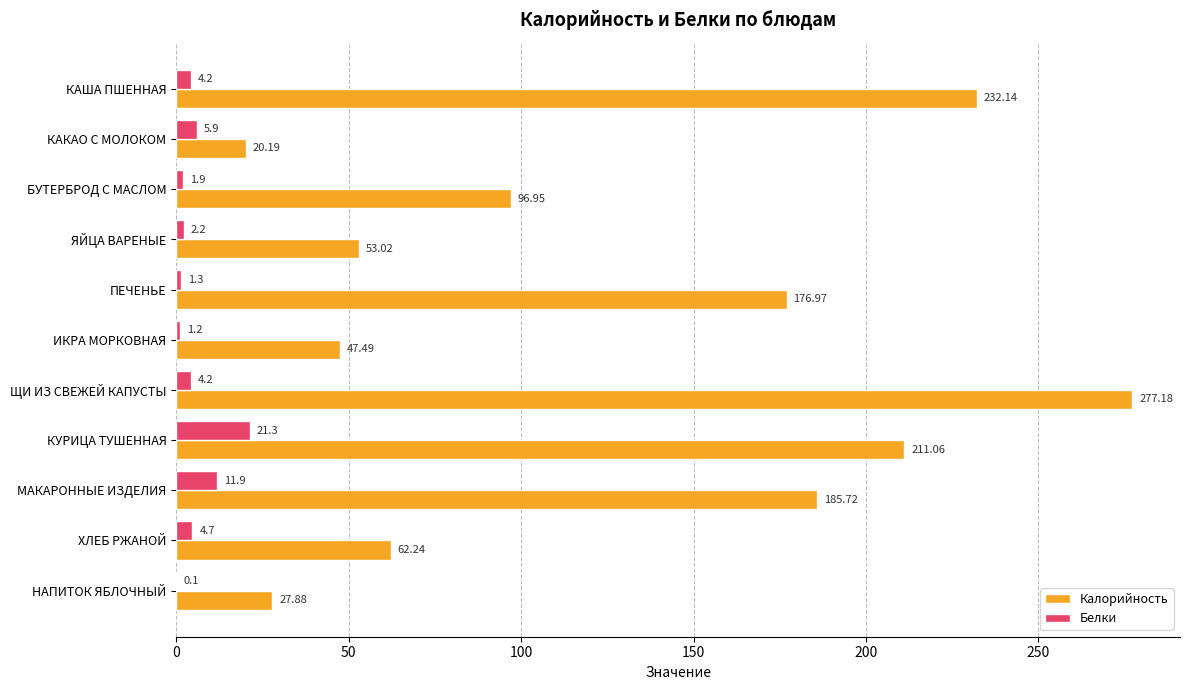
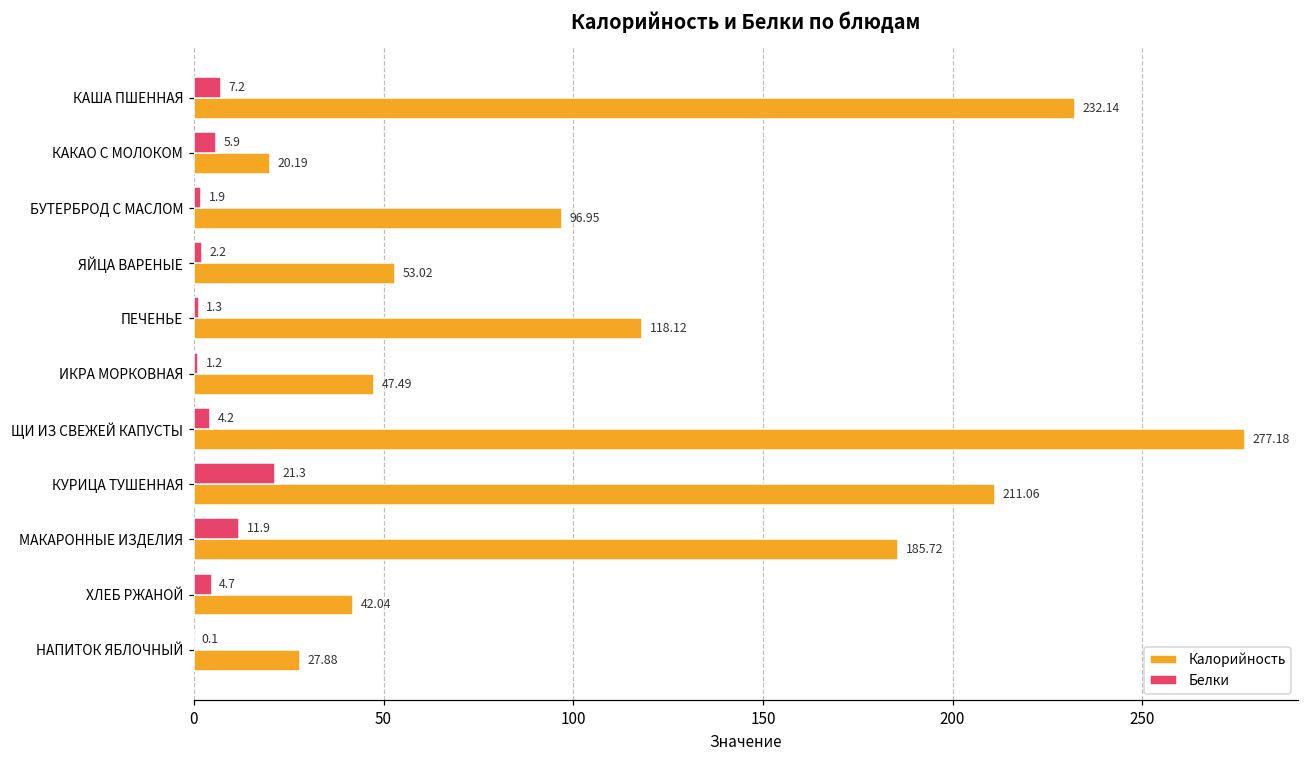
  {
    "Калорийность": {
      "КАША ПШЕННАЯ": 232.14,
      "КАКАО С МОЛОКОМ": 20.19,
      "БУТЕРБРОД С МАСЛОМ": 96.95,
      "ЯЙЦА ВАРЕНЫЕ": 53.02,
-     "ПЕЧЕНЬЕ": 176.97,
+     "ПЕЧЕНЬЕ": 118.12,
      "ИКРА МОРКОВНАЯ": 47.49,
      "ЩИ ИЗ СВЕЖЕЙ КАПУСТЫ": 277.18,
      "КУРИЦА ТУШЕННАЯ": 211.06,
      "МАКАРОННЫЕ ИЗДЕЛИЯ": 185.72,
-     "ХЛЕБ РЖАНОЙ": 62.24,
+     "ХЛЕБ РЖАНОЙ": 42.04,
      "НАПИТОК ЯБЛОЧНЫЙ": 27.88
    },
    "Белки": {
-     "КАША ПШЕННАЯ": 4.2,
+     "КАША ПШЕННАЯ": 7.2,
      "КАКАО С МОЛОКОМ": 5.9,
      "БУТЕРБРОД С МАСЛОМ": 1.9,
      "ЯЙЦА ВАРЕНЫЕ": 2.2,
      "ПЕЧЕНЬЕ": 1.3,
      "ИКРА МОРКОВНАЯ": 1.2,
      "ЩИ ИЗ СВЕЖЕЙ КАПУСТЫ": 4.2,
      "КУРИЦА ТУШЕННАЯ": 21.3,
      "МАКАРОННЫЕ ИЗДЕЛИЯ": 11.9,
      "ХЛЕБ РЖАНОЙ": 4.7,
      "НАПИТОК ЯБЛОЧНЫЙ": 0.1
    }
  }
